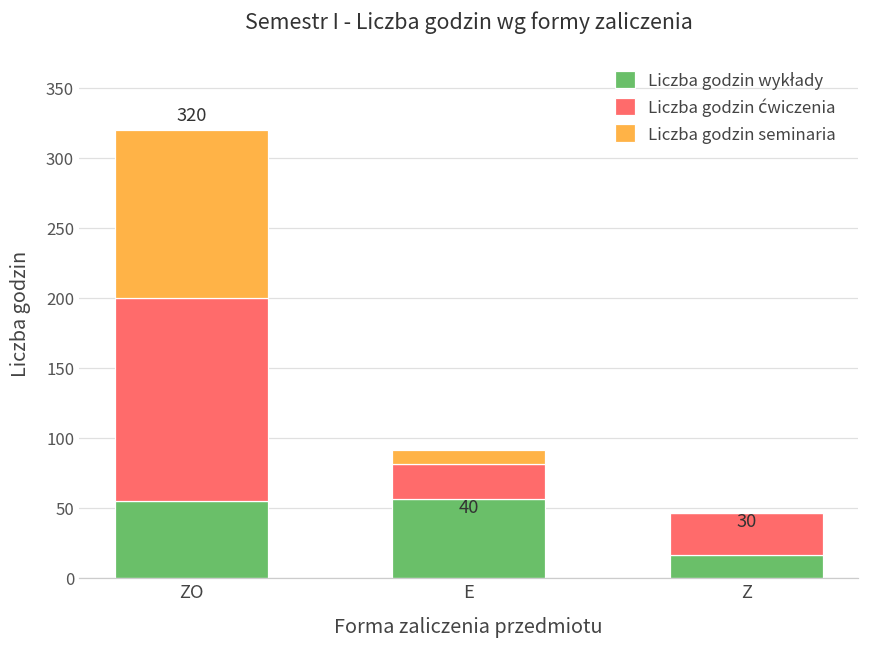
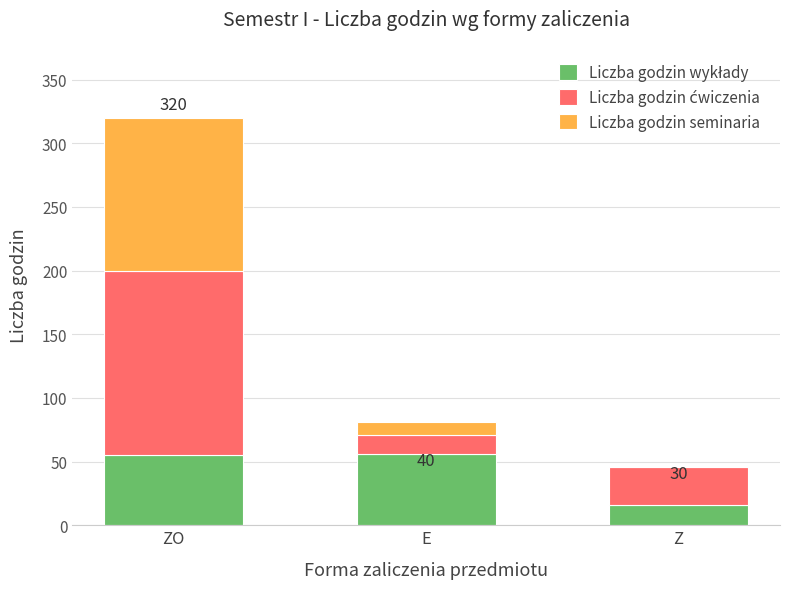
  {
    "Liczba godzin wykłady": {
      "ZO": 55,
      "Z": 16
    },
    "Liczba godzin ćwiczenia": {
      "ZO": 145,
-     "E": 25
+     "E": 15
    },
    "Liczba godzin seminaria": {
      "E": 10,
      "Z": 0
    }
  }
